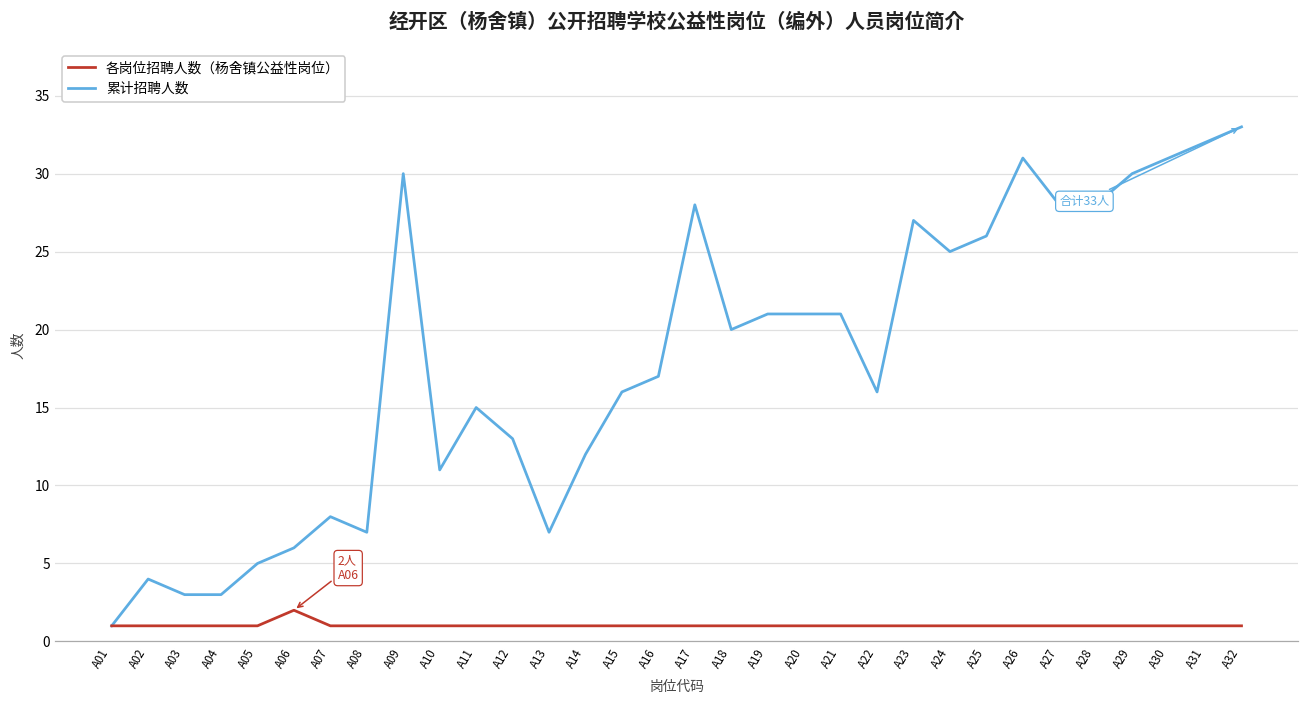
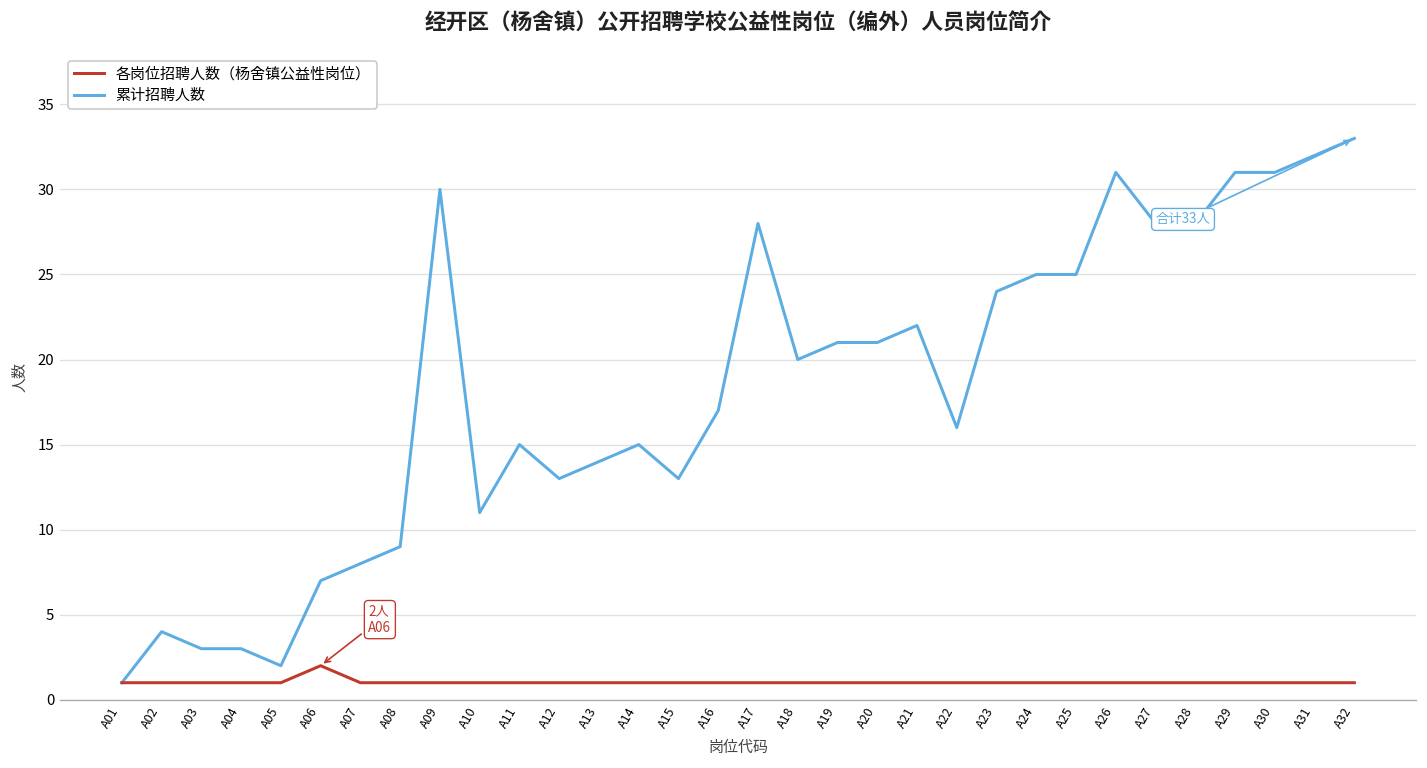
  {
    "累计招聘人数": {
      "A02": 4,
      "A03": 3,
      "A04": 3,
-     "A05": 5,
-     "A06": 6,
+     "A05": 2,
+     "A06": 7,
      "A07": 8,
-     "A08": 7,
+     "A08": 9,
      "A09": 30,
      "A10": 11,
      "A11": 15,
      "A12": 13,
-     "A13": 7,
-     "A14": 12,
-     "A15": 16,
+     "A13": 14,
+     "A14": 15,
+     "A15": 13,
      "A16": 17,
      "A17": 28,
      "A18": 20,
      "A19": 21,
      "A20": 21,
-     "A21": 21,
+     "A21": 22,
      "A22": 16,
-     "A23": 27,
+     "A23": 24,
      "A24": 25,
-     "A25": 26,
+     "A25": 25,
      "A26": 31,
-     "A29": 30,
+     "A29": 31,
      "A30": 31,
      "A31": 32,
      "A32": 33
    }
  }
